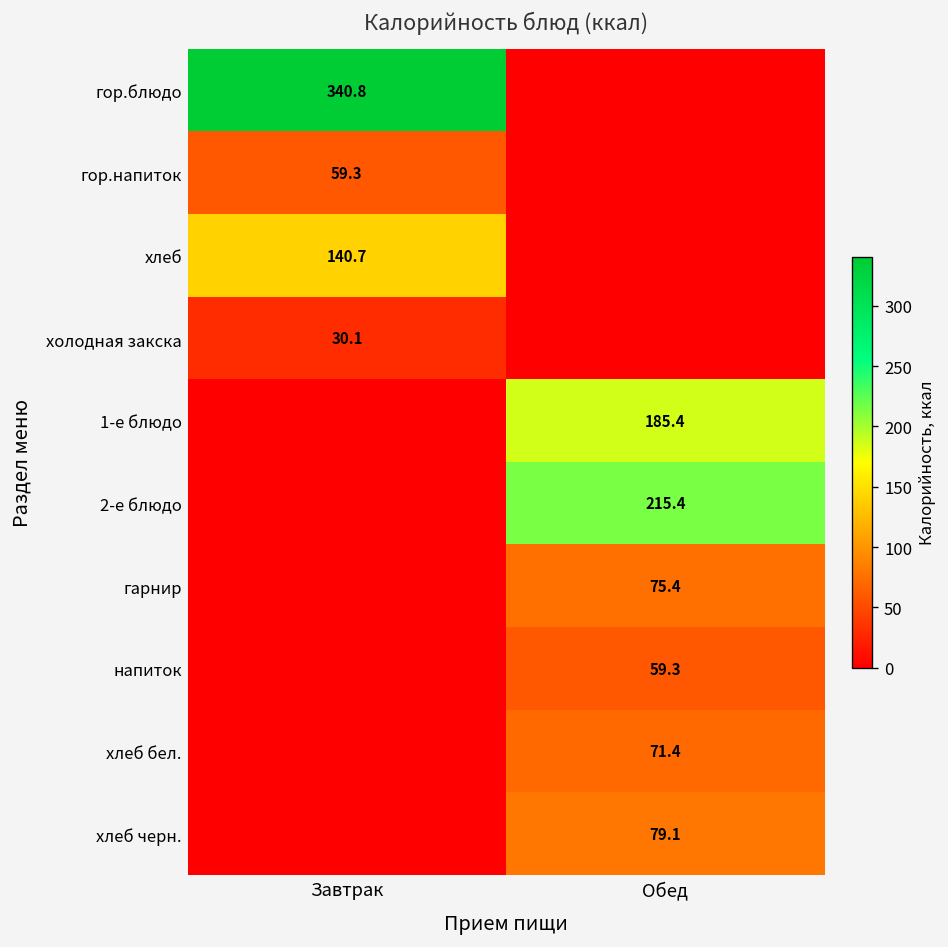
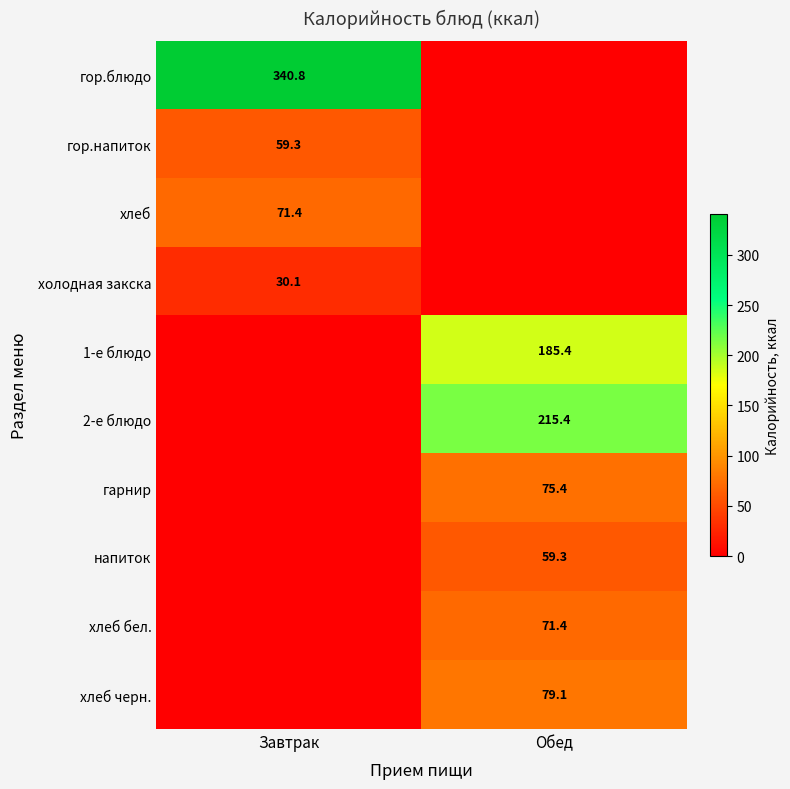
  {
    "гор.блюдо": {
      "Завтрак": 340.8
    },
    "гор.напиток": {
      "Завтрак": 59.3
    },
    "хлеб": {
-     "Завтрак": 140.7
+     "Завтрак": 71.4
    },
    "холодная закска": {
      "Завтрак": 30.1
    },
    "1-е блюдо": {
      "Обед": 185.4
    },
    "2-е блюдо": {
      "Обед": 215.4
    },
    "гарнир": {
      "Обед": 75.4
    },
    "напиток": {
      "Обед": 59.3
    },
    "хлеб бел.": {
      "Обед": 71.4
    },
    "хлеб черн.": {
      "Обед": 79.1
    }
  }
